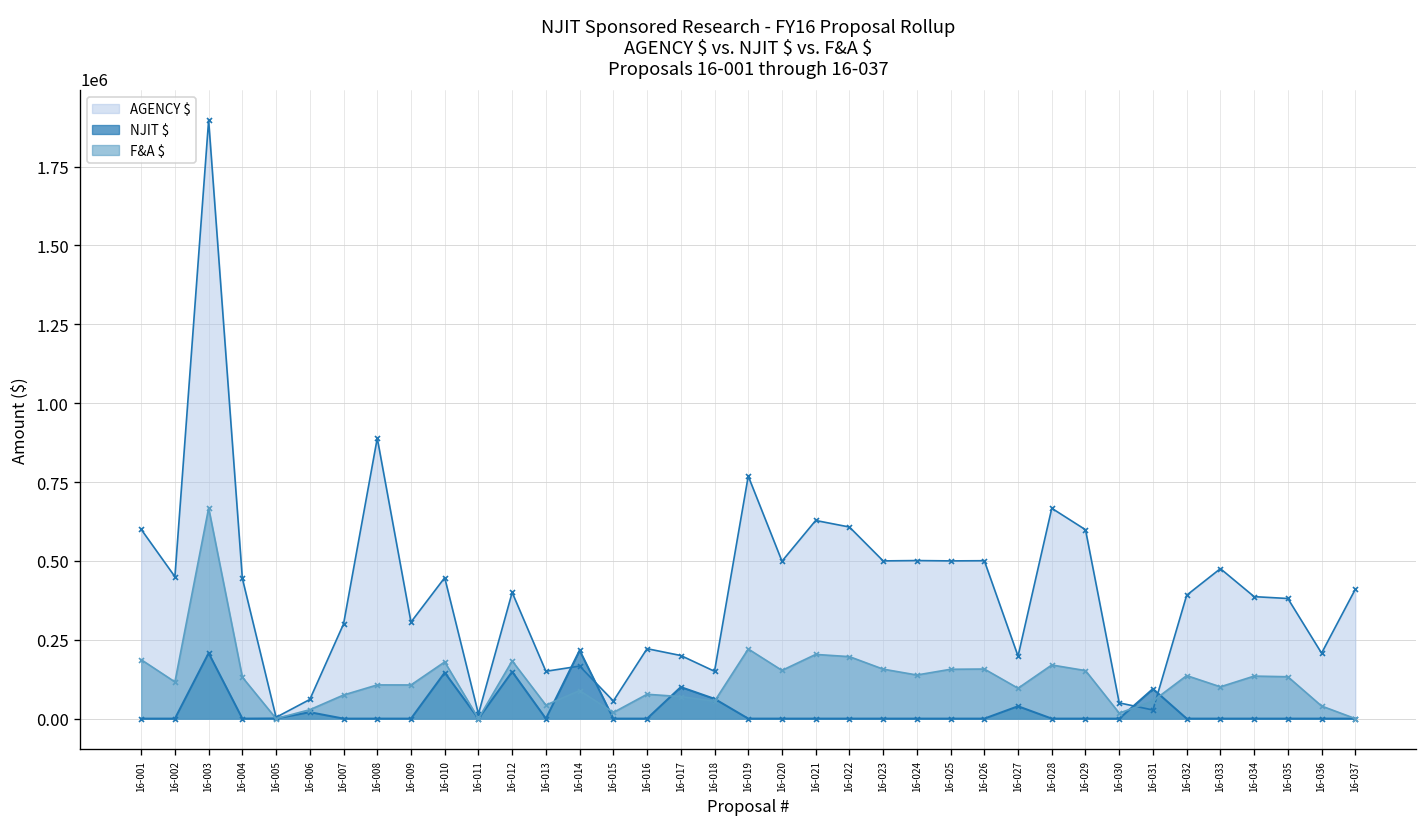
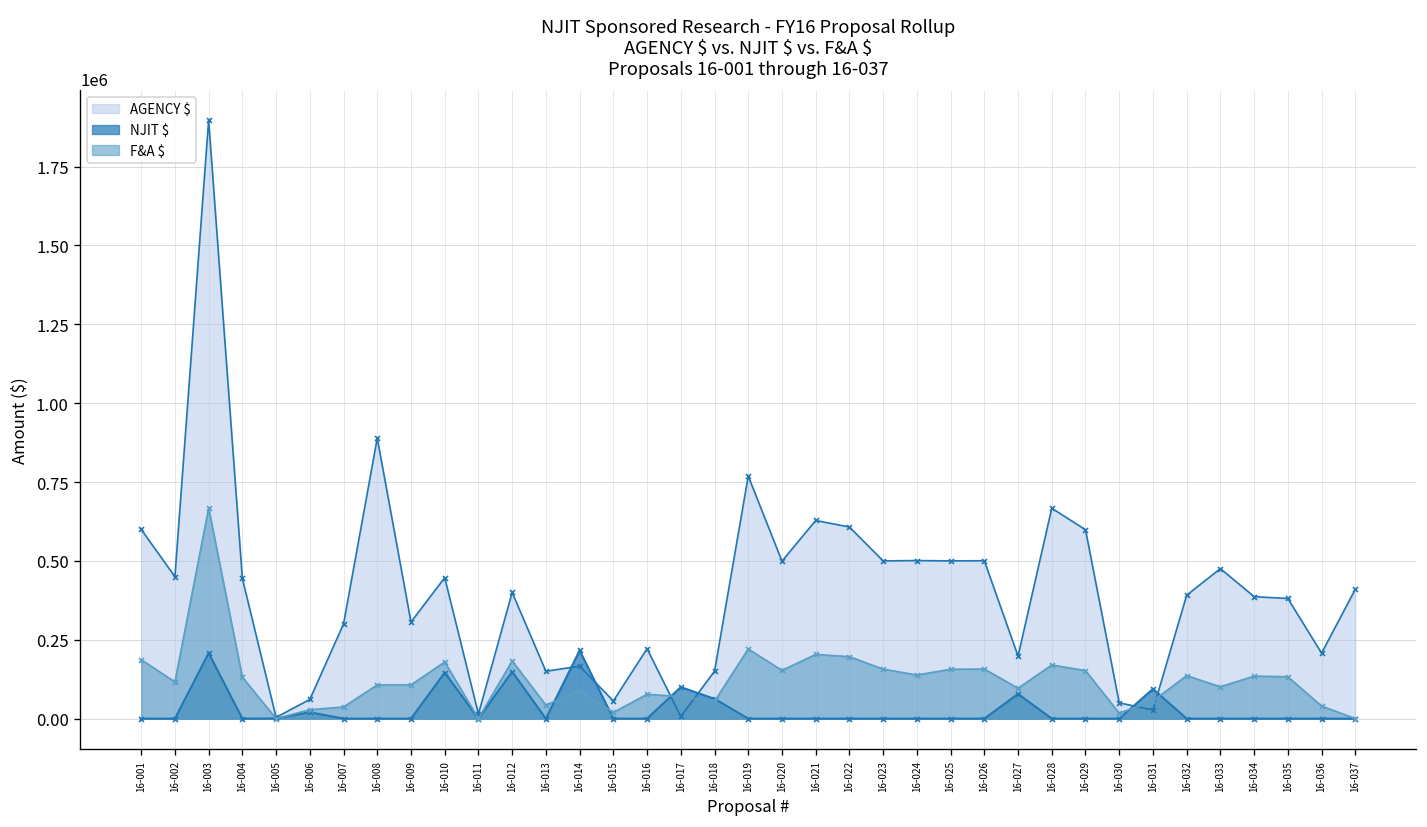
  {
    "AGENCY $": {
      "16-001": 600000,
      "16-002": 450000,
      "16-003": 1900000,
      "16-004": 440000,
      "16-006": 60000,
      "16-007": 300000,
      "16-008": 890000,
      "16-009": 310000,
      "16-010": 450000,
      "16-011": 10000,
      "16-012": 400000,
      "16-013": 150000,
      "16-014": 170000,
      "16-015": 60000,
      "16-016": 220000,
-     "16-017": 200000,
+     "16-017": 10000,
      "16-018": 150000,
      "16-019": 770000,
      "16-020": 500000,
      "16-021": 630000,
      "16-022": 610000,
      "16-023": 500000,
      "16-024": 500000,
      "16-025": 500000,
      "16-026": 500000,
      "16-027": 200000,
      "16-028": 670000,
      "16-029": 600000,
      "16-030": 50000,
      "16-031": 30000,
      "16-032": 390000,
      "16-033": 480000,
      "16-034": 390000,
      "16-035": 380000,
      "16-036": 210000,
      "16-037": 410000
    },
    "NJIT $": {
      "16-001": 0,
      "16-002": 0,
      "16-003": 210000,
      "16-004": 0,
      "16-007": 0,
      "16-008": 0,
      "16-009": 0,
      "16-010": 150000,
      "16-012": 150000,
      "16-013": 0,
      "16-014": 220000,
      "16-015": 0,
      "16-016": 0,
      "16-017": 100000,
      "16-019": 0,
      "16-020": 0,
      "16-021": 0,
      "16-022": 0,
      "16-023": 0,
      "16-024": 0,
      "16-025": 0,
      "16-026": 0,
-     "16-027": 40000,
+     "16-027": 80000,
      "16-028": 0,
      "16-029": 0,
      "16-030": 0,
      "16-031": 90000,
      "16-032": 0,
      "16-033": 0,
      "16-034": 0,
      "16-035": 0,
      "16-036": 0
    },
    "F&A $": {
      "16-001": 190000,
      "16-002": 120000,
      "16-003": 670000,
      "16-004": 130000,
-     "16-007": 70000,
+     "16-007": 40000,
      "16-008": 110000,
      "16-009": 110000,
      "16-010": 180000,
      "16-012": 180000,
      "16-013": 40000,
      "16-014": 90000,
      "16-015": 20000,
      "16-016": 80000,
      "16-017": 70000,
      "16-019": 220000,
      "16-020": 150000,
      "16-021": 200000,
      "16-022": 200000,
      "16-023": 160000,
      "16-024": 140000,
      "16-025": 160000,
      "16-026": 160000,
      "16-027": 100000,
      "16-028": 170000,
      "16-029": 150000,
      "16-030": 20000,
      "16-031": 60000,
      "16-032": 140000,
      "16-033": 100000,
      "16-034": 130000,
      "16-035": 130000,
      "16-036": 40000
    }
  }
